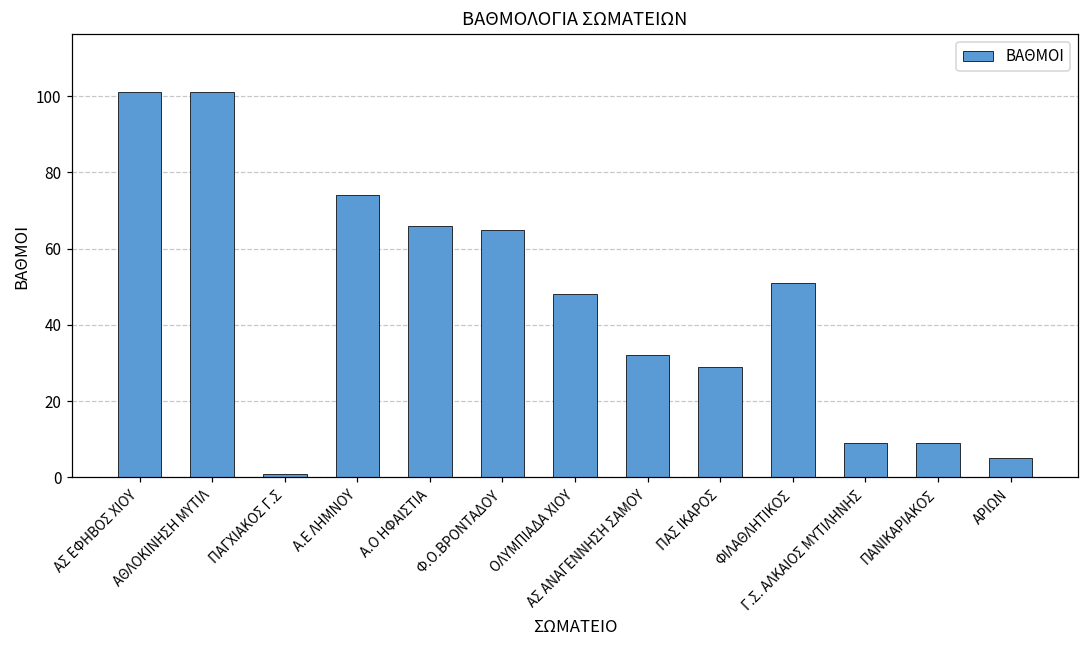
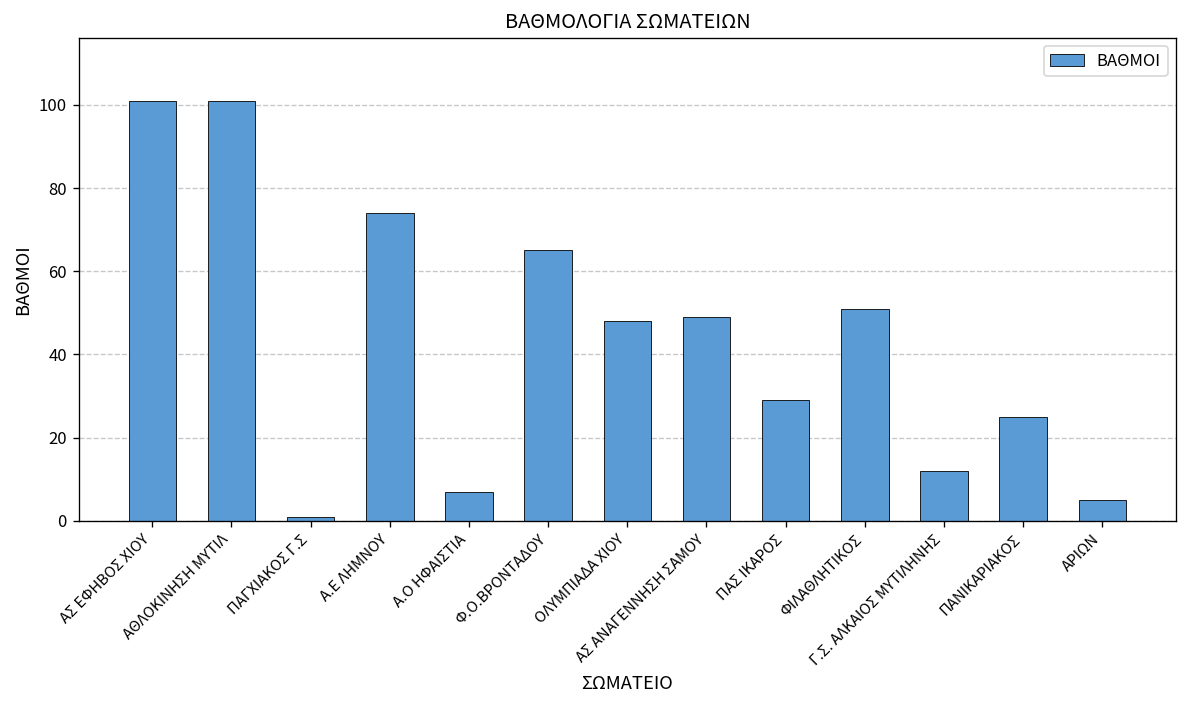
  {
    "ΑΣ ΕΦΗΒΟΣ ΧΙΟΥ": 101,
    "ΑΘΛΟΚΙΝΗΣΗ ΜΥΤΙΛ": 101,
    "ΠΑΓΧΙΑΚΟΣ Γ.Σ": 1,
    "Α.Ε ΛΗΜΝΟΥ": 74,
-   "Α.Ο ΗΦΑΙΣΤΙΑ": 66,
+   "Α.Ο ΗΦΑΙΣΤΙΑ": 7,
    "Φ.Ο.ΒΡΟΝΤΑΔΟΥ": 65,
    "ΟΛΥΜΠΙΑΔΑ ΧΙΟΥ": 48,
-   "ΑΣ ΑΝΑΓΕΝΝΗΣΗ ΣΑΜΟΥ": 32,
+   "ΑΣ ΑΝΑΓΕΝΝΗΣΗ ΣΑΜΟΥ": 49,
    "ΠΑΣ ΙΚΑΡΟΣ": 29,
    "ΦΙΛΑΘΛΗΤΙΚΟΣ": 51,
-   "Γ.Σ. ΑΛΚΑΙΟΣ ΜΥΤΙΛΗΝΗΣ": 9,
-   "ΠΑΝΙΚΑΡΙΑΚΟΣ": 9,
+   "Γ.Σ. ΑΛΚΑΙΟΣ ΜΥΤΙΛΗΝΗΣ": 12,
+   "ΠΑΝΙΚΑΡΙΑΚΟΣ": 25,
    "ΑΡΙΩΝ": 5
  }
